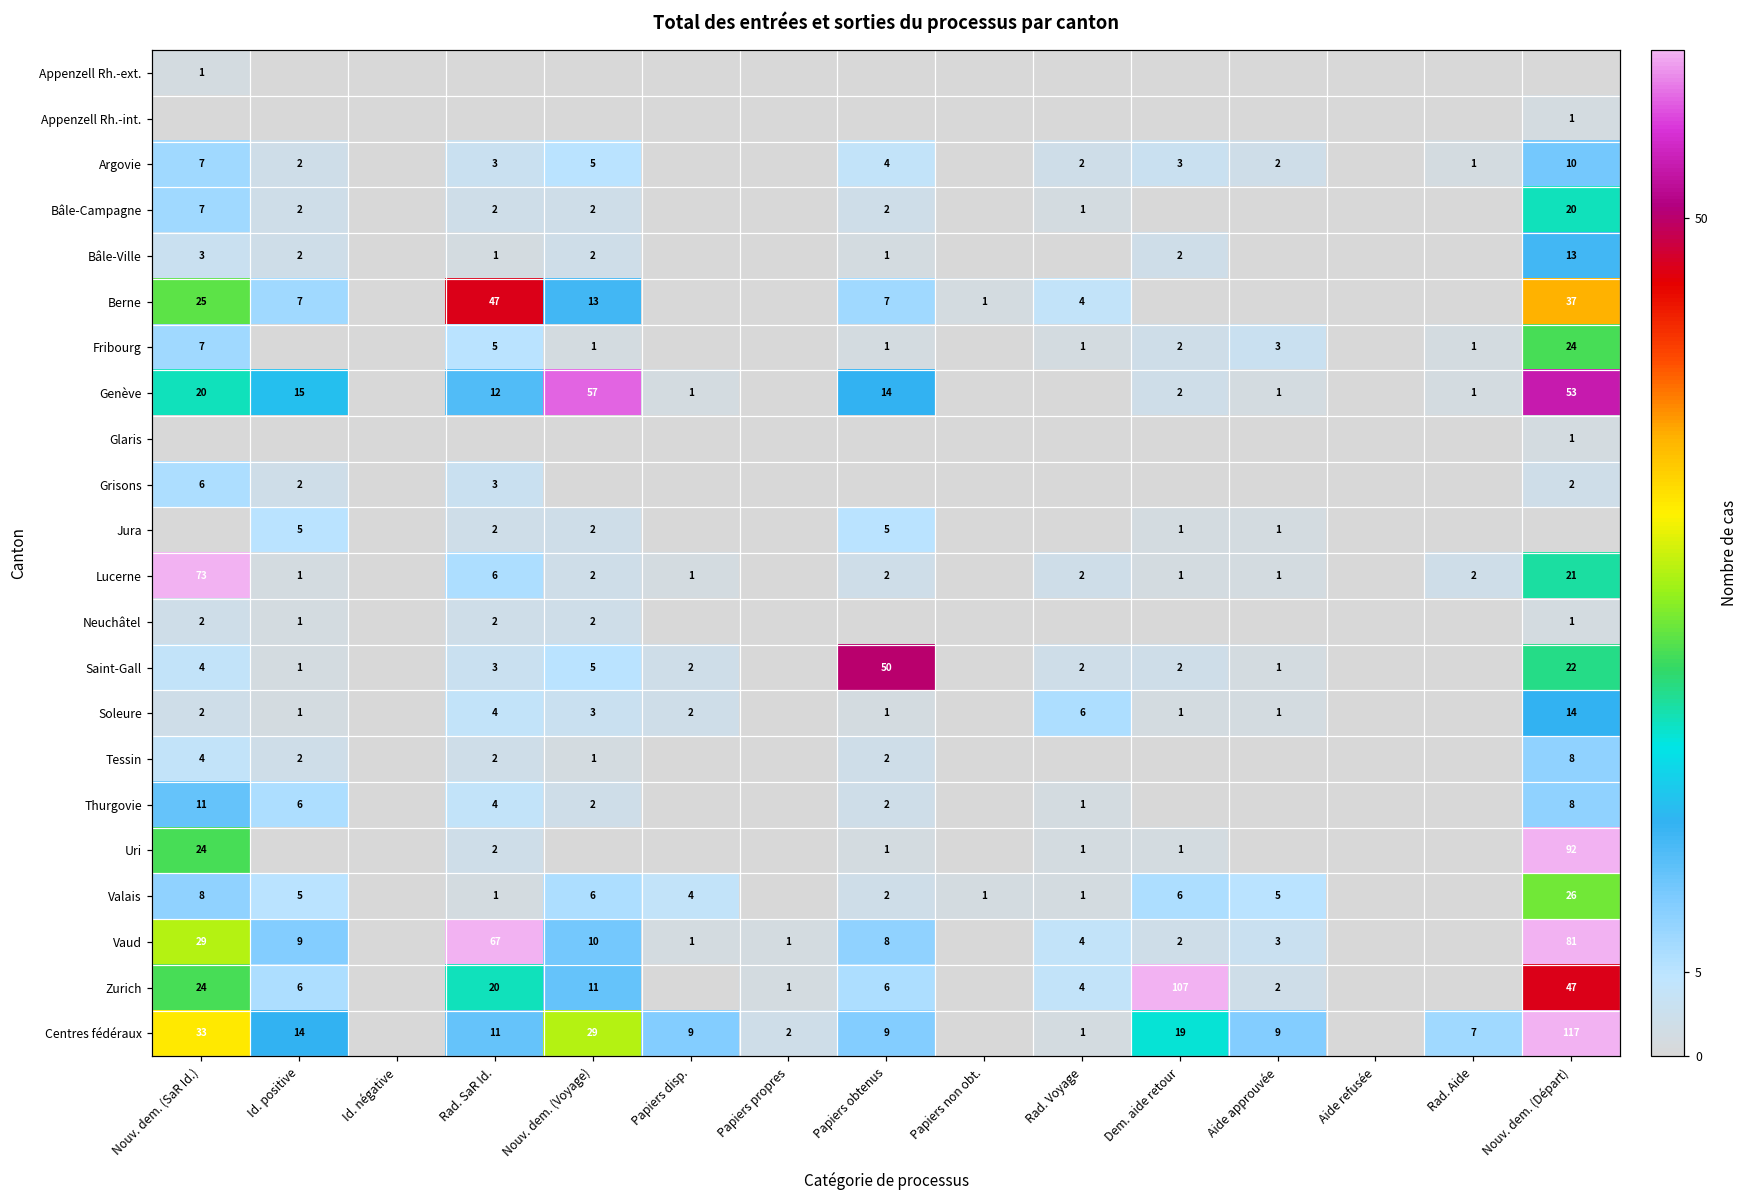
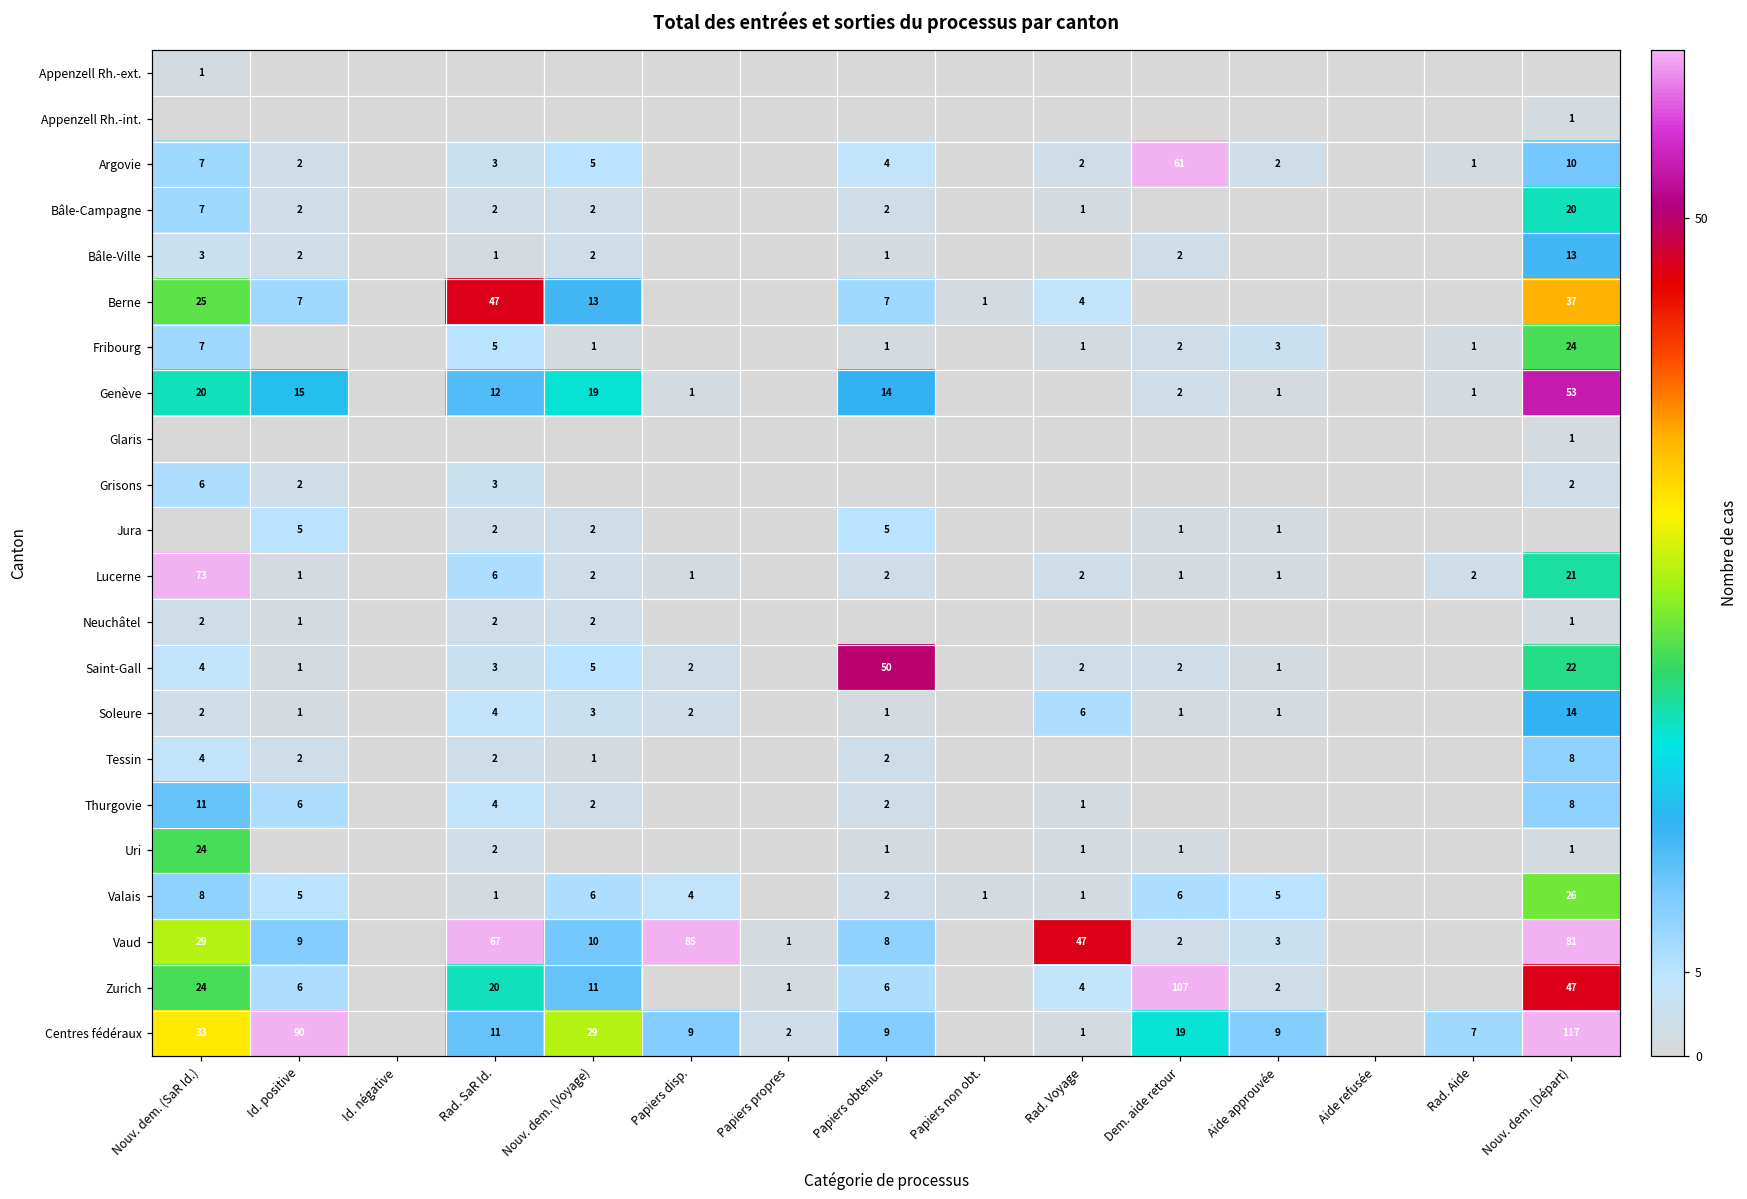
  {
    "Appenzell Rh.-ext.": {
      "Nouv. dem. (SaR Id.)": 1
    },
    "Appenzell Rh.-int.": {
      "Nouv. dem. (Départ)": 1
    },
    "Argovie": {
      "Nouv. dem. (SaR Id.)": 7,
      "Id. positive": 2,
      "Rad. SaR Id.": 3,
      "Nouv. dem. (Voyage)": 5,
      "Papiers obtenus": 4,
      "Rad. Voyage": 2,
-     "Dem. aide retour": 3,
+     "Dem. aide retour": 61,
      "Aide approuvée": 2,
      "Rad. Aide": 1,
      "Nouv. dem. (Départ)": 10
    },
    "Bâle-Campagne": {
      "Nouv. dem. (SaR Id.)": 7,
      "Id. positive": 2,
      "Rad. SaR Id.": 2,
      "Nouv. dem. (Voyage)": 2,
      "Papiers obtenus": 2,
      "Rad. Voyage": 1,
      "Nouv. dem. (Départ)": 20
    },
    "Bâle-Ville": {
      "Nouv. dem. (SaR Id.)": 3,
      "Id. positive": 2,
      "Rad. SaR Id.": 1,
      "Nouv. dem. (Voyage)": 2,
      "Papiers obtenus": 1,
      "Dem. aide retour": 2,
      "Nouv. dem. (Départ)": 13
    },
    "Berne": {
      "Nouv. dem. (SaR Id.)": 25,
      "Id. positive": 7,
      "Rad. SaR Id.": 47,
      "Nouv. dem. (Voyage)": 13,
      "Papiers obtenus": 7,
      "Papiers non obt.": 1,
      "Rad. Voyage": 4,
      "Nouv. dem. (Départ)": 37
    },
    "Fribourg": {
      "Nouv. dem. (SaR Id.)": 7,
      "Rad. SaR Id.": 5,
      "Nouv. dem. (Voyage)": 1,
      "Papiers obtenus": 1,
      "Rad. Voyage": 1,
      "Dem. aide retour": 2,
      "Aide approuvée": 3,
      "Rad. Aide": 1,
      "Nouv. dem. (Départ)": 24
    },
    "Genève": {
      "Nouv. dem. (SaR Id.)": 20,
      "Id. positive": 15,
      "Rad. SaR Id.": 12,
-     "Nouv. dem. (Voyage)": 57,
+     "Nouv. dem. (Voyage)": 19,
      "Papiers disp.": 1,
      "Papiers obtenus": 14,
      "Dem. aide retour": 2,
      "Aide approuvée": 1,
      "Rad. Aide": 1,
      "Nouv. dem. (Départ)": 53
    },
    "Glaris": {
      "Nouv. dem. (Départ)": 1
    },
    "Grisons": {
      "Nouv. dem. (SaR Id.)": 6,
      "Id. positive": 2,
      "Rad. SaR Id.": 3,
      "Nouv. dem. (Départ)": 2
    },
    "Jura": {
      "Id. positive": 5,
      "Rad. SaR Id.": 2,
      "Nouv. dem. (Voyage)": 2,
      "Papiers obtenus": 5,
      "Dem. aide retour": 1,
      "Aide approuvée": 1
    },
    "Lucerne": {
      "Nouv. dem. (SaR Id.)": 73,
      "Id. positive": 1,
      "Rad. SaR Id.": 6,
      "Nouv. dem. (Voyage)": 2,
      "Papiers disp.": 1,
      "Papiers obtenus": 2,
      "Rad. Voyage": 2,
      "Dem. aide retour": 1,
      "Aide approuvée": 1,
      "Rad. Aide": 2,
      "Nouv. dem. (Départ)": 21
    },
    "Neuchâtel": {
      "Nouv. dem. (SaR Id.)": 2,
      "Id. positive": 1,
      "Rad. SaR Id.": 2,
      "Nouv. dem. (Voyage)": 2,
      "Nouv. dem. (Départ)": 1
    },
    "Saint-Gall": {
      "Nouv. dem. (SaR Id.)": 4,
      "Id. positive": 1,
      "Rad. SaR Id.": 3,
      "Nouv. dem. (Voyage)": 5,
      "Papiers disp.": 2,
      "Papiers obtenus": 50,
      "Rad. Voyage": 2,
      "Dem. aide retour": 2,
      "Aide approuvée": 1,
      "Nouv. dem. (Départ)": 22
    },
    "Soleure": {
      "Nouv. dem. (SaR Id.)": 2,
      "Id. positive": 1,
      "Rad. SaR Id.": 4,
      "Nouv. dem. (Voyage)": 3,
      "Papiers disp.": 2,
      "Papiers obtenus": 1,
      "Rad. Voyage": 6,
      "Dem. aide retour": 1,
      "Aide approuvée": 1,
      "Nouv. dem. (Départ)": 14
    },
    "Tessin": {
      "Nouv. dem. (SaR Id.)": 4,
      "Id. positive": 2,
      "Rad. SaR Id.": 2,
      "Nouv. dem. (Voyage)": 1,
      "Papiers obtenus": 2,
      "Nouv. dem. (Départ)": 8
    },
    "Thurgovie": {
      "Nouv. dem. (SaR Id.)": 11,
      "Id. positive": 6,
      "Rad. SaR Id.": 4,
      "Nouv. dem. (Voyage)": 2,
      "Papiers obtenus": 2,
      "Rad. Voyage": 1,
      "Nouv. dem. (Départ)": 8
    },
    "Uri": {
      "Nouv. dem. (SaR Id.)": 24,
      "Rad. SaR Id.": 2,
      "Papiers obtenus": 1,
      "Rad. Voyage": 1,
      "Dem. aide retour": 1,
-     "Nouv. dem. (Départ)": 92
+     "Nouv. dem. (Départ)": 1
    },
    "Valais": {
      "Nouv. dem. (SaR Id.)": 8,
      "Id. positive": 5,
      "Rad. SaR Id.": 1,
      "Nouv. dem. (Voyage)": 6,
      "Papiers disp.": 4,
      "Papiers obtenus": 2,
      "Papiers non obt.": 1,
      "Rad. Voyage": 1,
      "Dem. aide retour": 6,
      "Aide approuvée": 5,
      "Nouv. dem. (Départ)": 26
    },
    "Vaud": {
      "Nouv. dem. (SaR Id.)": 29,
      "Id. positive": 9,
      "Rad. SaR Id.": 67,
      "Nouv. dem. (Voyage)": 10,
-     "Papiers disp.": 1,
+     "Papiers disp.": 85,
      "Papiers propres": 1,
      "Papiers obtenus": 8,
-     "Rad. Voyage": 4,
+     "Rad. Voyage": 47,
      "Dem. aide retour": 2,
      "Aide approuvée": 3,
      "Nouv. dem. (Départ)": 81
    },
    "Zurich": {
      "Nouv. dem. (SaR Id.)": 24,
      "Id. positive": 6,
      "Rad. SaR Id.": 20,
      "Nouv. dem. (Voyage)": 11,
      "Papiers propres": 1,
      "Papiers obtenus": 6,
      "Rad. Voyage": 4,
      "Dem. aide retour": 107,
      "Aide approuvée": 2,
      "Nouv. dem. (Départ)": 47
    },
    "Centres fédéraux": {
      "Nouv. dem. (SaR Id.)": 33,
-     "Id. positive": 14,
+     "Id. positive": 90,
      "Rad. SaR Id.": 11,
      "Nouv. dem. (Voyage)": 29,
      "Papiers disp.": 9,
      "Papiers propres": 2,
      "Papiers obtenus": 9,
      "Rad. Voyage": 1,
      "Dem. aide retour": 19,
      "Aide approuvée": 9,
      "Rad. Aide": 7,
      "Nouv. dem. (Départ)": 117
    }
  }
